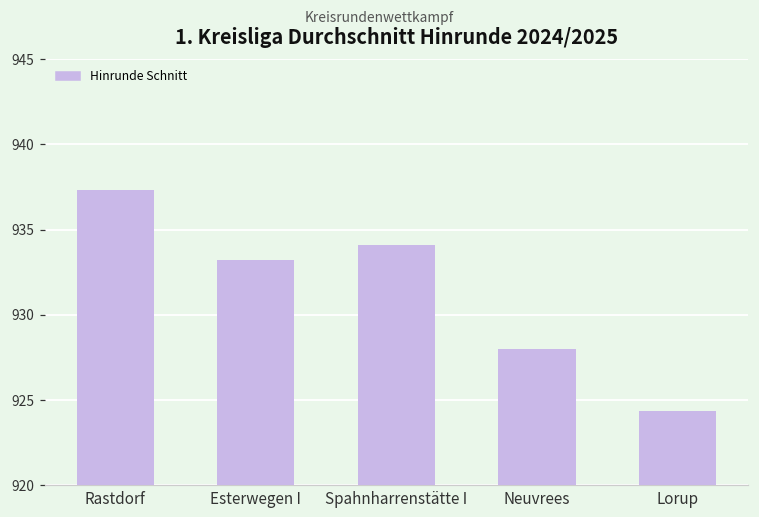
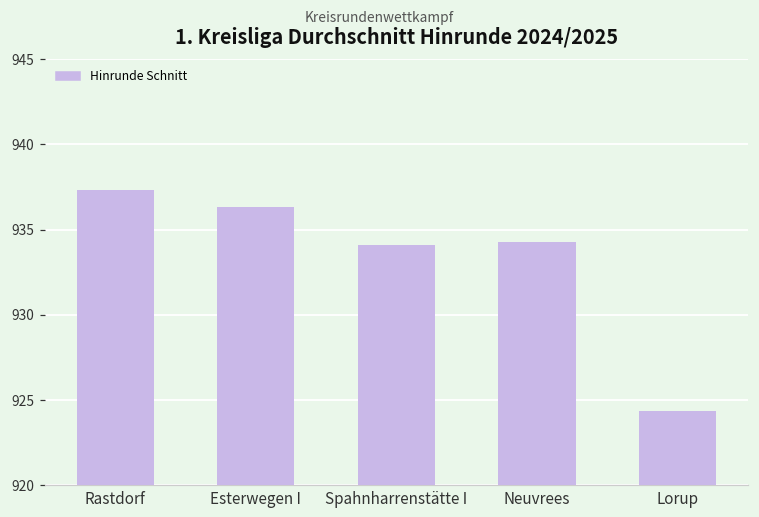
  {
    "Rastdorf": 937.3,
-   "Esterwegen I": 933.2,
+   "Esterwegen I": 936.3,
    "Spahnharrenstätte I": 934.1,
-   "Neuvrees": 928.0,
+   "Neuvrees": 934.3,
    "Lorup": 924.4
  }
